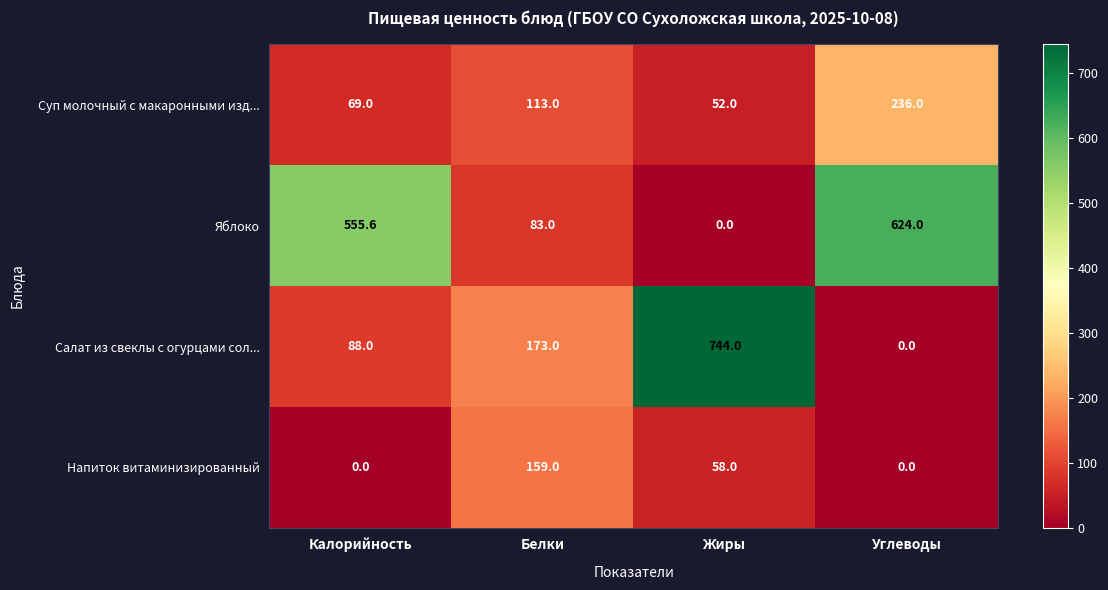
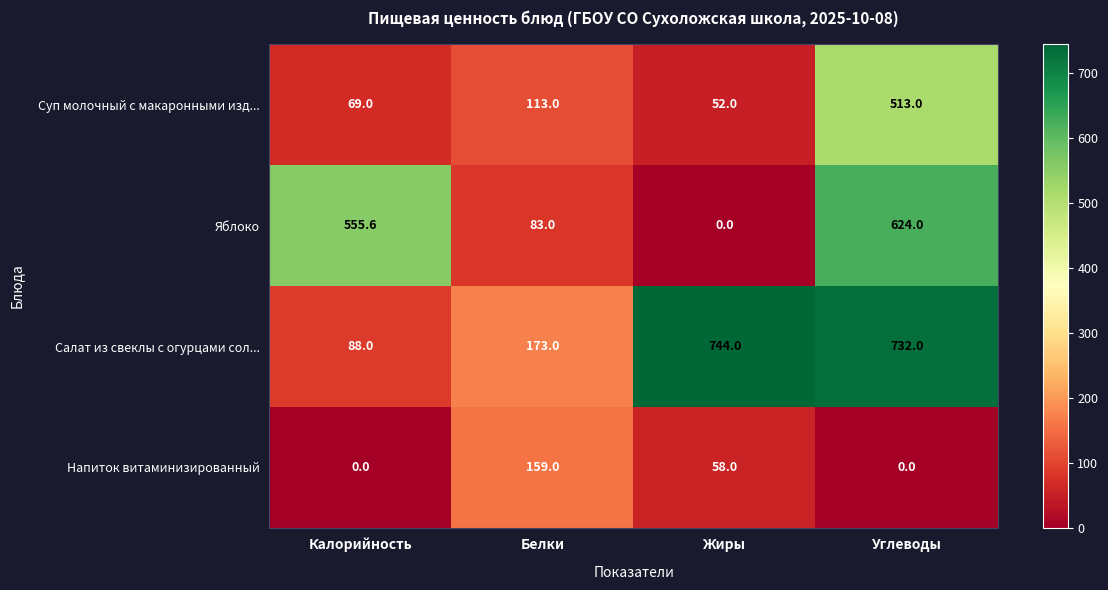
  {
    "Суп молочный с макаронными изд...": {
      "Калорийность": 69.0,
      "Белки": 113.0,
      "Жиры": 52.0,
-     "Углеводы": 236.0
+     "Углеводы": 513.0
    },
    "Яблоко": {
      "Калорийность": 555.6,
      "Белки": 83.0,
      "Жиры": 0.0,
      "Углеводы": 624.0
    },
    "Салат из свеклы с огурцами сол...": {
      "Калорийность": 88.0,
      "Белки": 173.0,
      "Жиры": 744.0,
-     "Углеводы": 0.0
+     "Углеводы": 732.0
    },
    "Напиток витаминизированный": {
      "Калорийность": 0.0,
      "Белки": 159.0,
      "Жиры": 58.0,
      "Углеводы": 0.0
    }
  }
